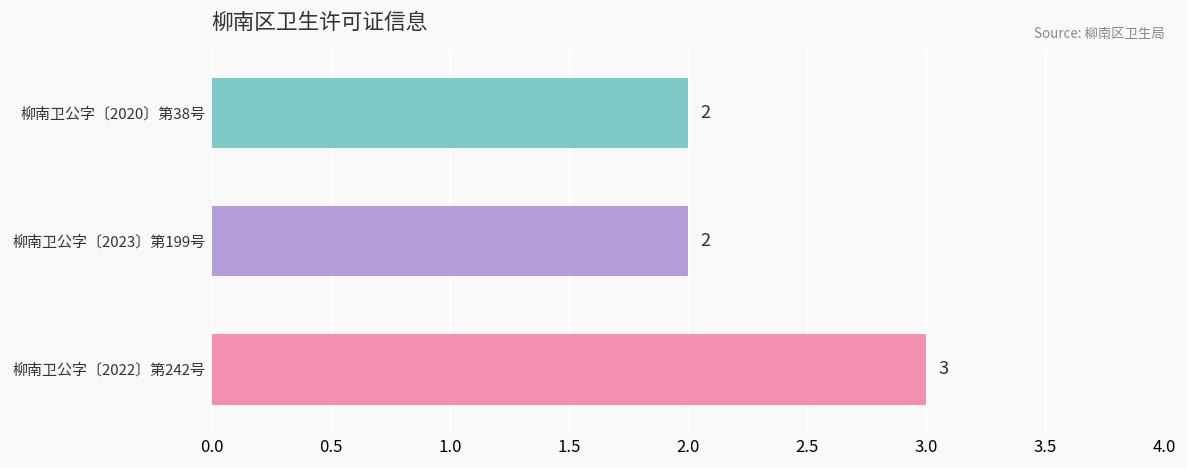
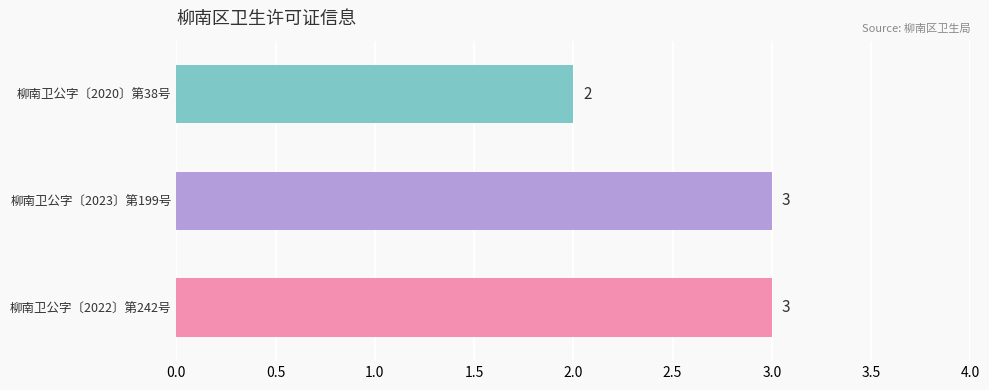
  {
    "柳南卫公字〔2020〕第38号": 2,
-   "柳南卫公字〔2023〕第199号": 2,
+   "柳南卫公字〔2023〕第199号": 3,
    "柳南卫公字〔2022〕第242号": 3
  }
